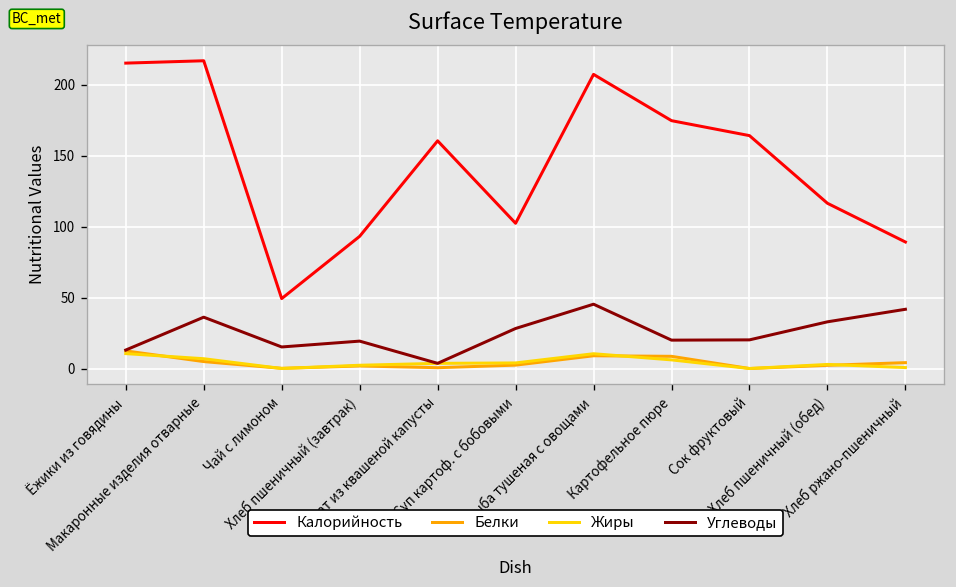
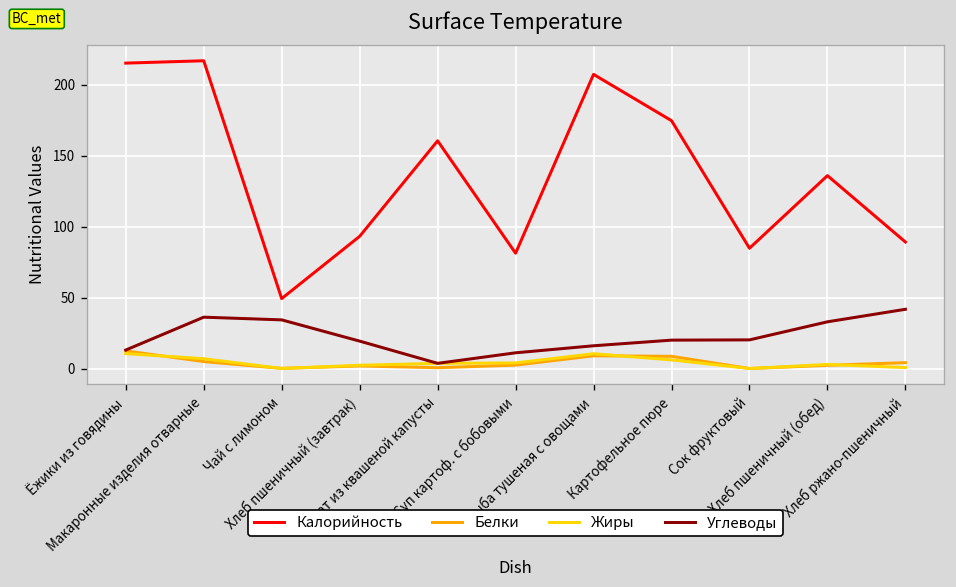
  {
    "Калорийность": {
      "Ёжики из говядины": 215,
      "Макаронные изделия отварные": 217,
      "Чай с лимоном": 49,
      "Хлеб пшеничный (завтрак)": 93,
      "Салат из квашеной капусты": 161,
-     "Суп картоф. с бобовыми": 102,
+     "Суп картоф. с бобовыми": 81,
      "Рыба тушеная с овощами": 207,
      "Картофельное пюре": 175,
-     "Сок фруктовый": 164,
-     "Хлеб пшеничный (обед)": 117,
+     "Сок фруктовый": 85,
+     "Хлеб пшеничный (обед)": 136,
      "Хлеб ржано-пшеничный": 89
    },
    "Углеводы": {
      "Макаронные изделия отварные": 36,
-     "Чай с лимоном": 15,
+     "Чай с лимоном": 34,
      "Хлеб пшеничный (завтрак)": 19,
-     "Суп картоф. с бобовыми": 28,
-     "Рыба тушеная с овощами": 45,
+     "Суп картоф. с бобовыми": 11,
+     "Рыба тушеная с овощами": 16,
      "Картофельное пюре": 20,
      "Сок фруктовый": 20,
      "Хлеб пшеничный (обед)": 33,
      "Хлеб ржано-пшеничный": 42
    }
  }
